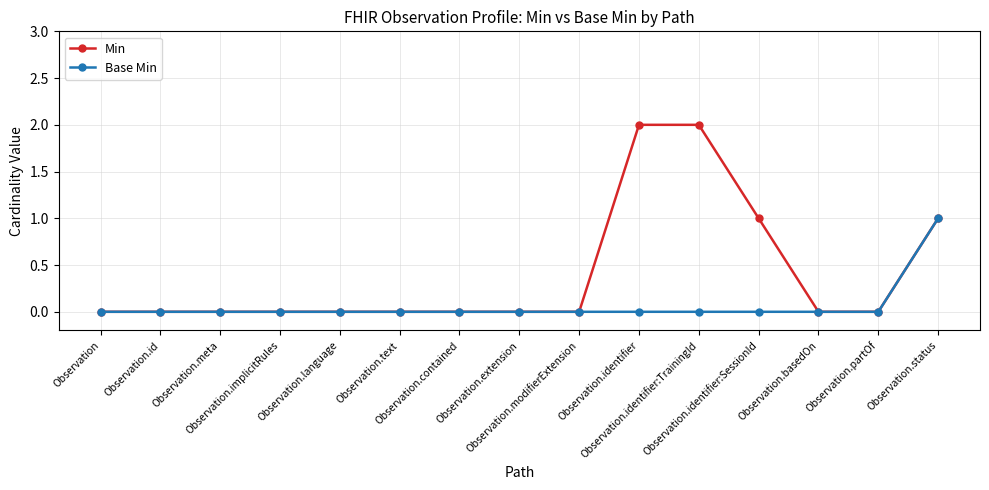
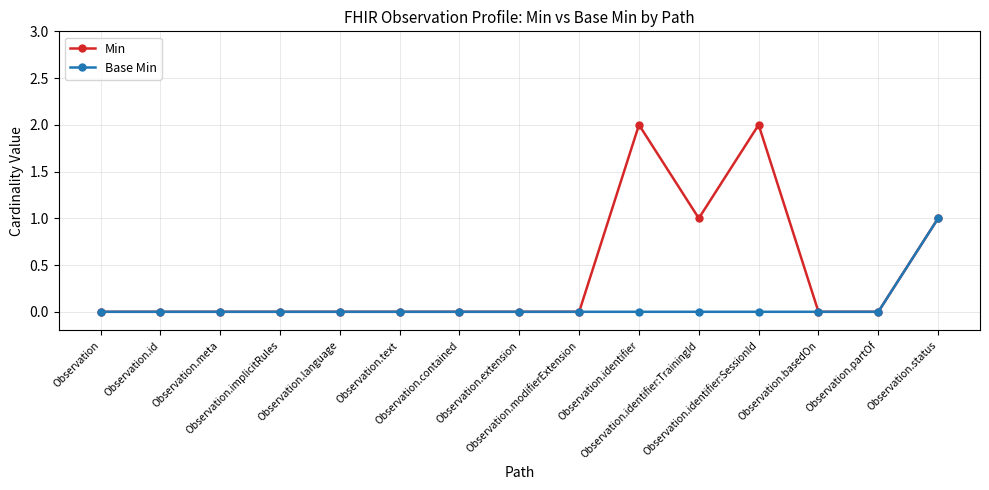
  {
    "Min": {
      "Observation.identifier": 2,
-     "Observation.identifier:TrainingId": 2,
-     "Observation.identifier:SessionId": 1
+     "Observation.identifier:TrainingId": 1,
+     "Observation.identifier:SessionId": 2
    },
    "Base Min": {
      "Observation.identifier": 0,
      "Observation.identifier:TrainingId": 0,
      "Observation.identifier:SessionId": 0
    }
  }
